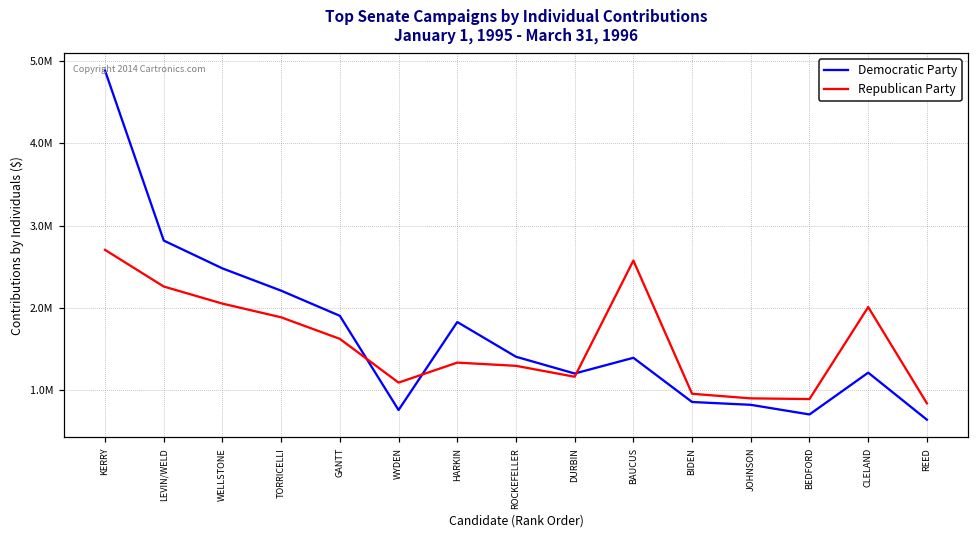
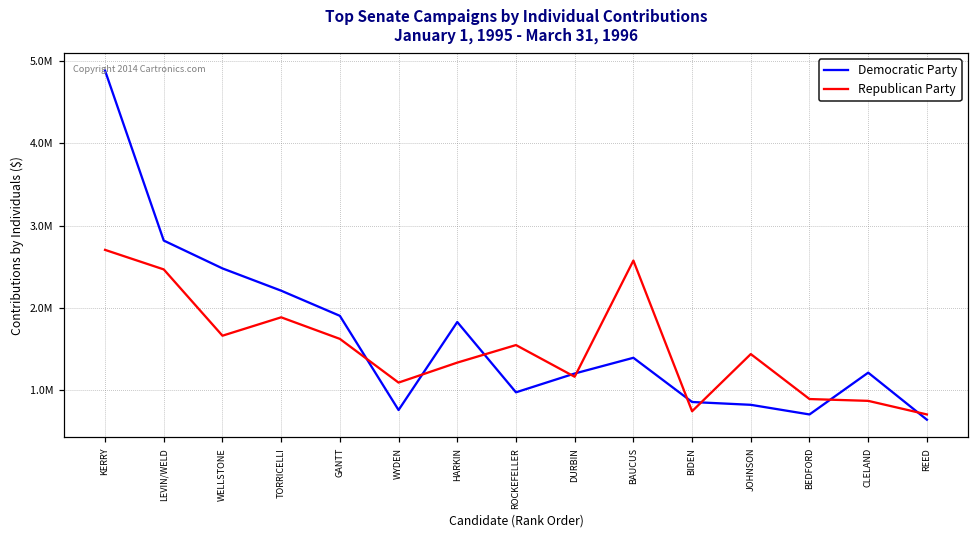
  {
    "Democratic Party": {
      "LEVIN/WELD": 2800000,
      "WELLSTONE": 2500000,
      "TORRICELLI": 2200000,
      "GANTT": 1900000,
      "WYDEN": 800000,
      "HARKIN": 1800000,
-     "ROCKEFELLER": 1400000,
+     "ROCKEFELLER": 1000000,
      "DURBIN": 1200000,
      "BAUCUS": 1400000,
      "BIDEN": 900000,
      "JOHNSON": 800000,
      "BEDFORD": 700000,
      "CLELAND": 1200000,
      "REED": 600000
    },
    "Republican Party": {
      "KERRY": 2700000,
-     "LEVIN/WELD": 2300000,
-     "WELLSTONE": 2000000,
+     "LEVIN/WELD": 2500000,
+     "WELLSTONE": 1700000,
      "TORRICELLI": 1900000,
      "GANTT": 1600000,
      "WYDEN": 1100000,
      "HARKIN": 1300000,
-     "ROCKEFELLER": 1300000,
+     "ROCKEFELLER": 1500000,
      "DURBIN": 1200000,
      "BAUCUS": 2600000,
-     "BIDEN": 1000000,
-     "JOHNSON": 900000,
+     "BIDEN": 700000,
+     "JOHNSON": 1400000,
      "BEDFORD": 900000,
-     "CLELAND": 2000000,
-     "REED": 800000
+     "CLELAND": 900000,
+     "REED": 700000
    }
  }
